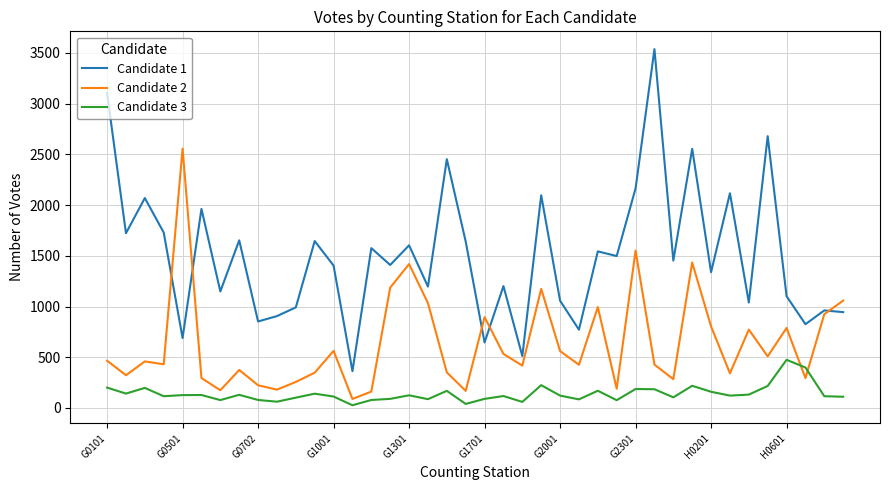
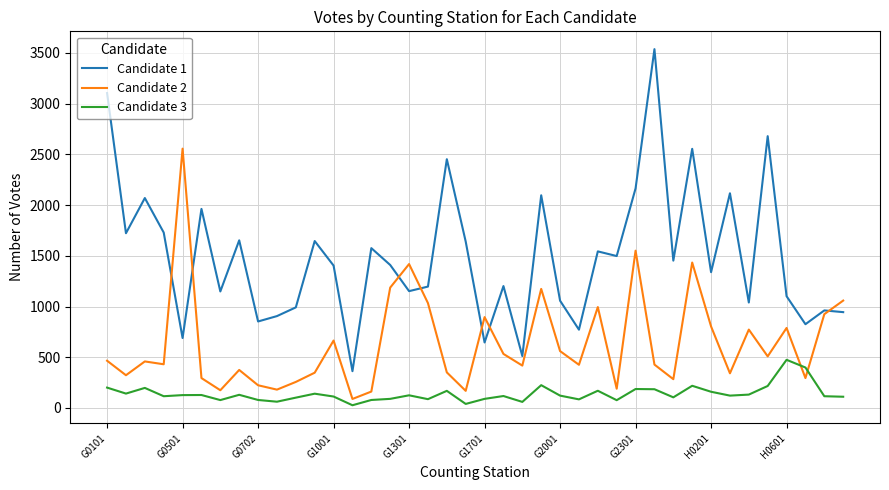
  {
    "Candidate 1": {
      "G0501": 690,
      "G0702": 850,
      "G1001": 1400,
-     "G1301": 1600,
+     "G1301": 1150,
      "G1701": 650,
      "G2001": 1060,
      "G2301": 2170,
      "H0201": 1340,
      "H0601": 1100
    },
    "Candidate 2": {
      "G0101": 470,
      "G0501": 2560,
      "G0702": 220,
-     "G1001": 560,
+     "G1001": 670,
      "G1301": 1420,
      "G1701": 900,
      "G2001": 560,
      "G2301": 1550,
      "H0201": 800,
      "H0601": 790
    },
    "Candidate 3": {
      "G0101": 200,
      "G0501": 130,
      "G0702": 80,
      "G1001": 110,
      "G1301": 130,
      "G1701": 90,
      "G2001": 120,
      "G2301": 190,
      "H0201": 160,
      "H0601": 480
    }
  }
